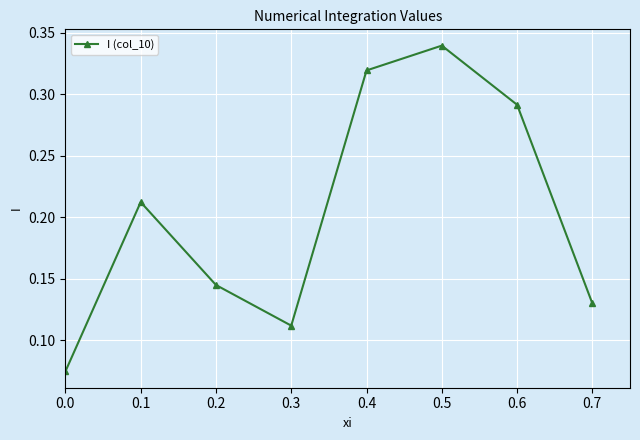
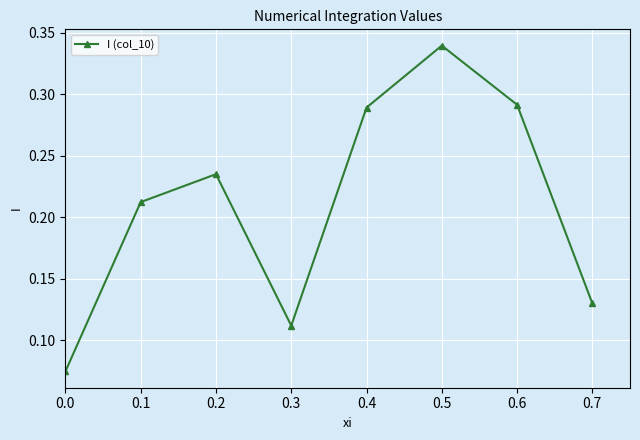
  {
    "0.0": 0.074,
    "0.1": 0.212,
-   "0.2": 0.145,
+   "0.2": 0.235,
    "0.3": 0.112,
-   "0.4": 0.319,
+   "0.4": 0.289,
    "0.5": 0.339,
    "0.6": 0.291,
    "0.7": 0.130
  }
